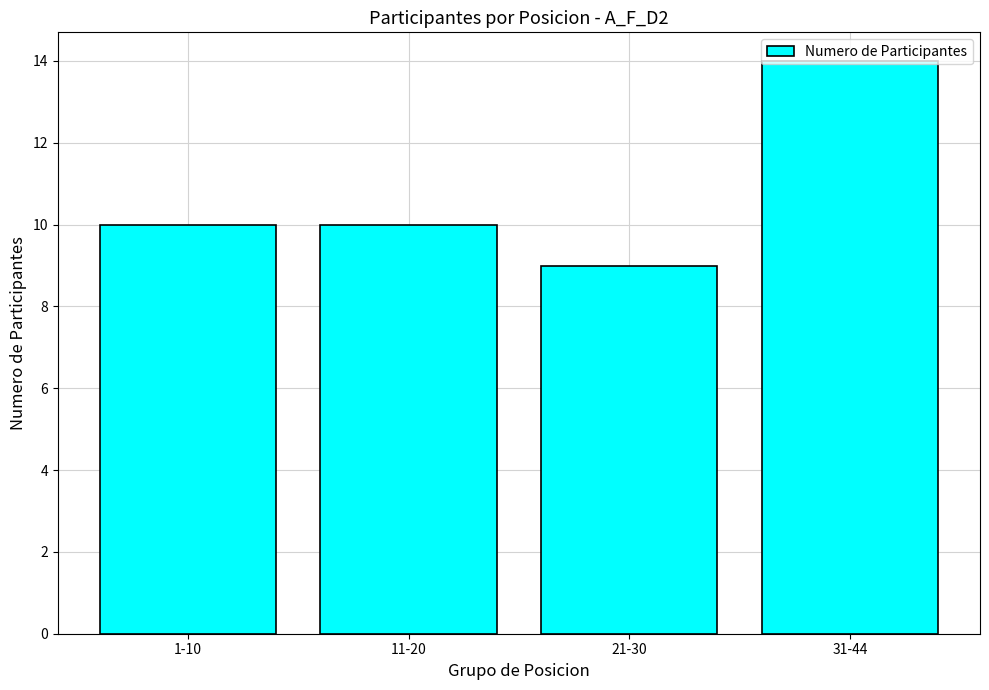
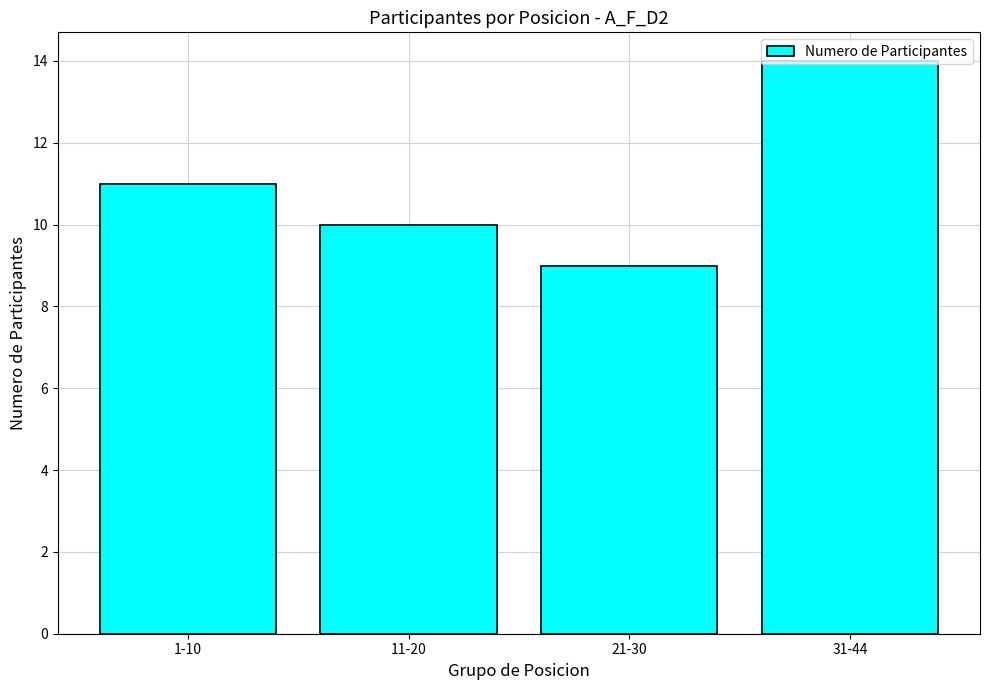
  {
-   "1-10": 10,
+   "1-10": 11,
    "11-20": 10,
    "21-30": 9
  }
